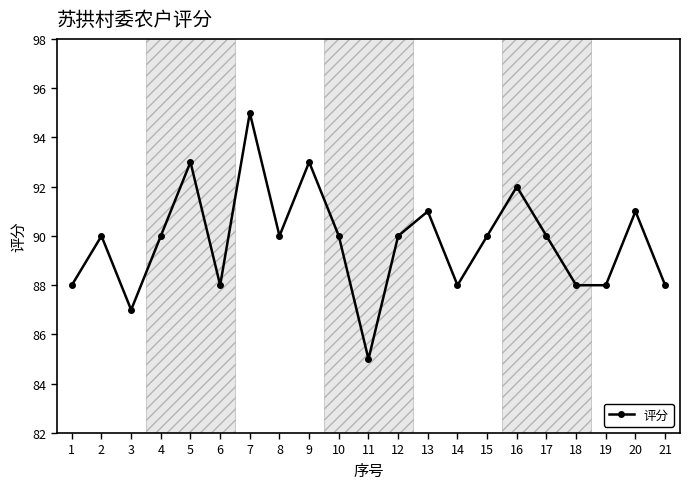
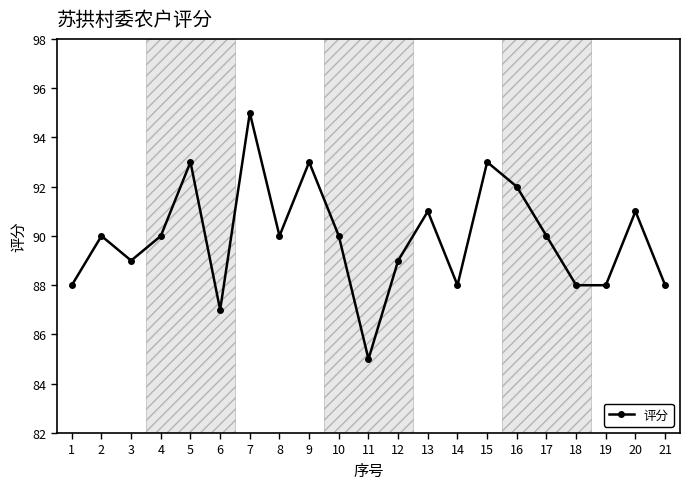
  {
    "1": 88,
    "2": 90,
-   "3": 87,
+   "3": 89,
    "4": 90,
    "5": 93,
-   "6": 88,
+   "6": 87,
    "7": 95,
    "8": 90,
    "9": 93,
    "10": 90,
    "11": 85,
-   "12": 90,
+   "12": 89,
    "13": 91,
    "14": 88,
-   "15": 90,
+   "15": 93,
    "16": 92,
    "17": 90,
    "18": 88,
    "19": 88,
    "20": 91,
    "21": 88
  }
